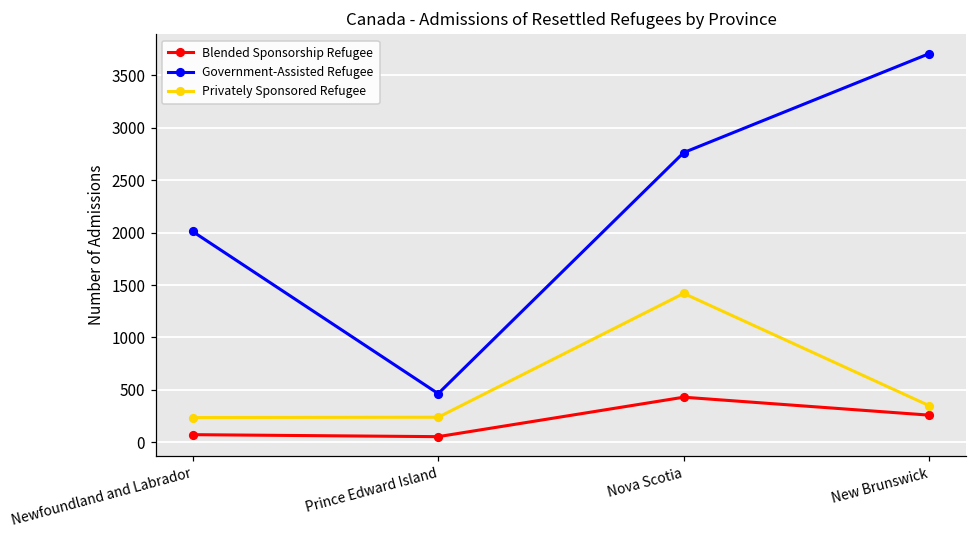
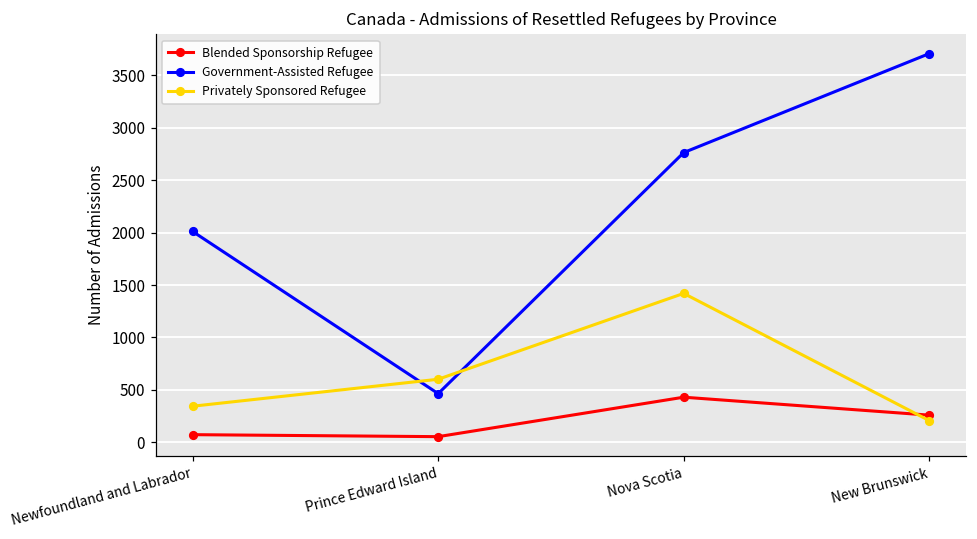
  {
    "Blended Sponsorship Refugee": {
      "Newfoundland and Labrador": 100,
      "Prince Edward Island": 100,
      "Nova Scotia": 400,
      "New Brunswick": 300
    },
    "Government-Assisted Refugee": {
      "Newfoundland and Labrador": 2000,
      "Prince Edward Island": 500,
      "Nova Scotia": 2800,
      "New Brunswick": 3700
    },
    "Privately Sponsored Refugee": {
-     "Newfoundland and Labrador": 200,
-     "Prince Edward Island": 200,
+     "Newfoundland and Labrador": 300,
+     "Prince Edward Island": 600,
      "Nova Scotia": 1400,
-     "New Brunswick": 400
+     "New Brunswick": 200
    }
  }
